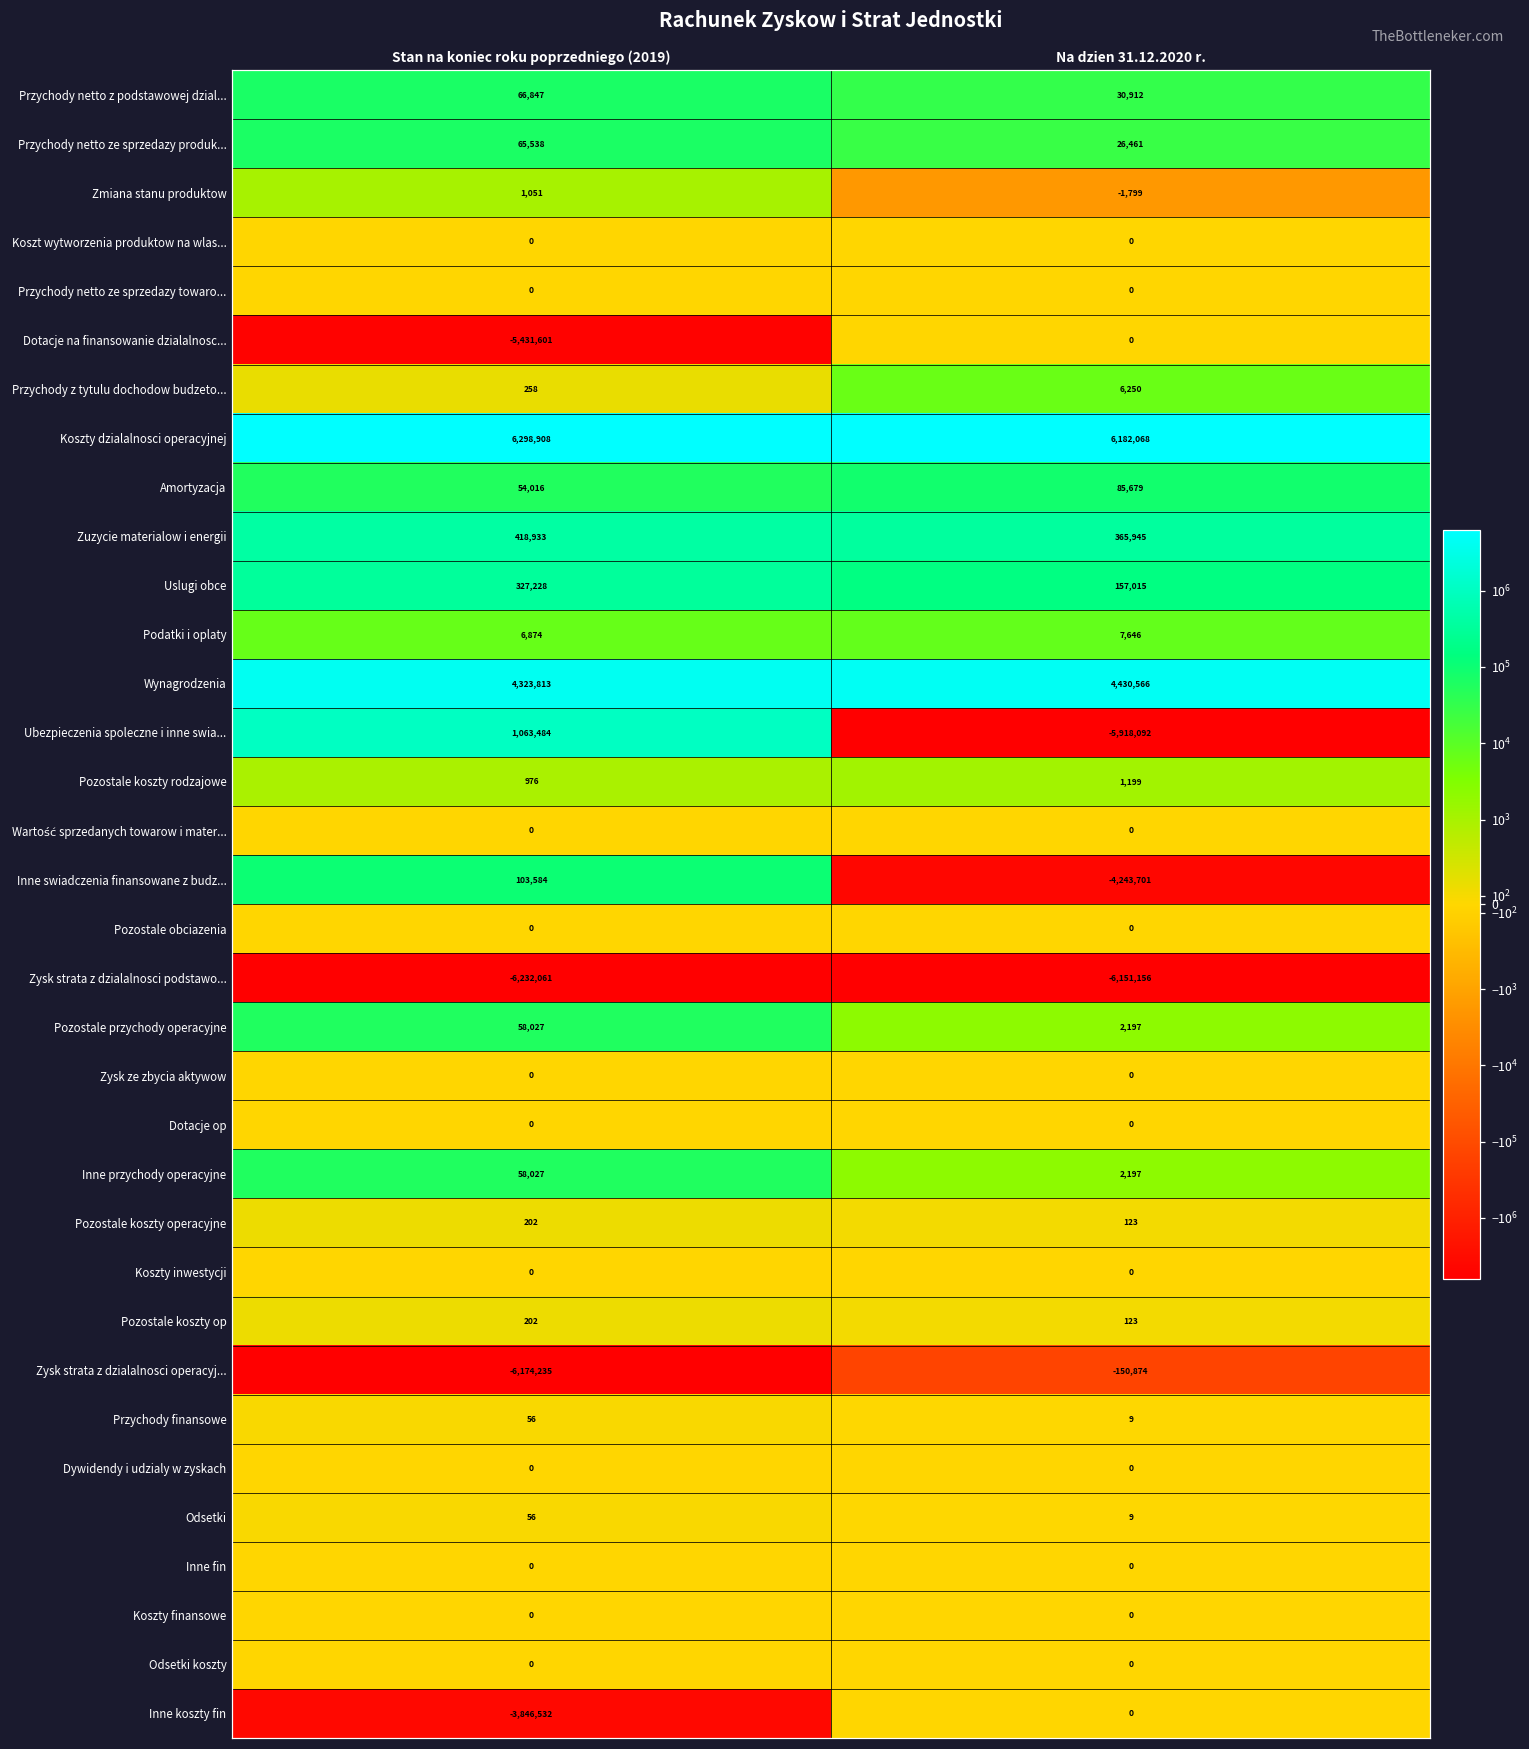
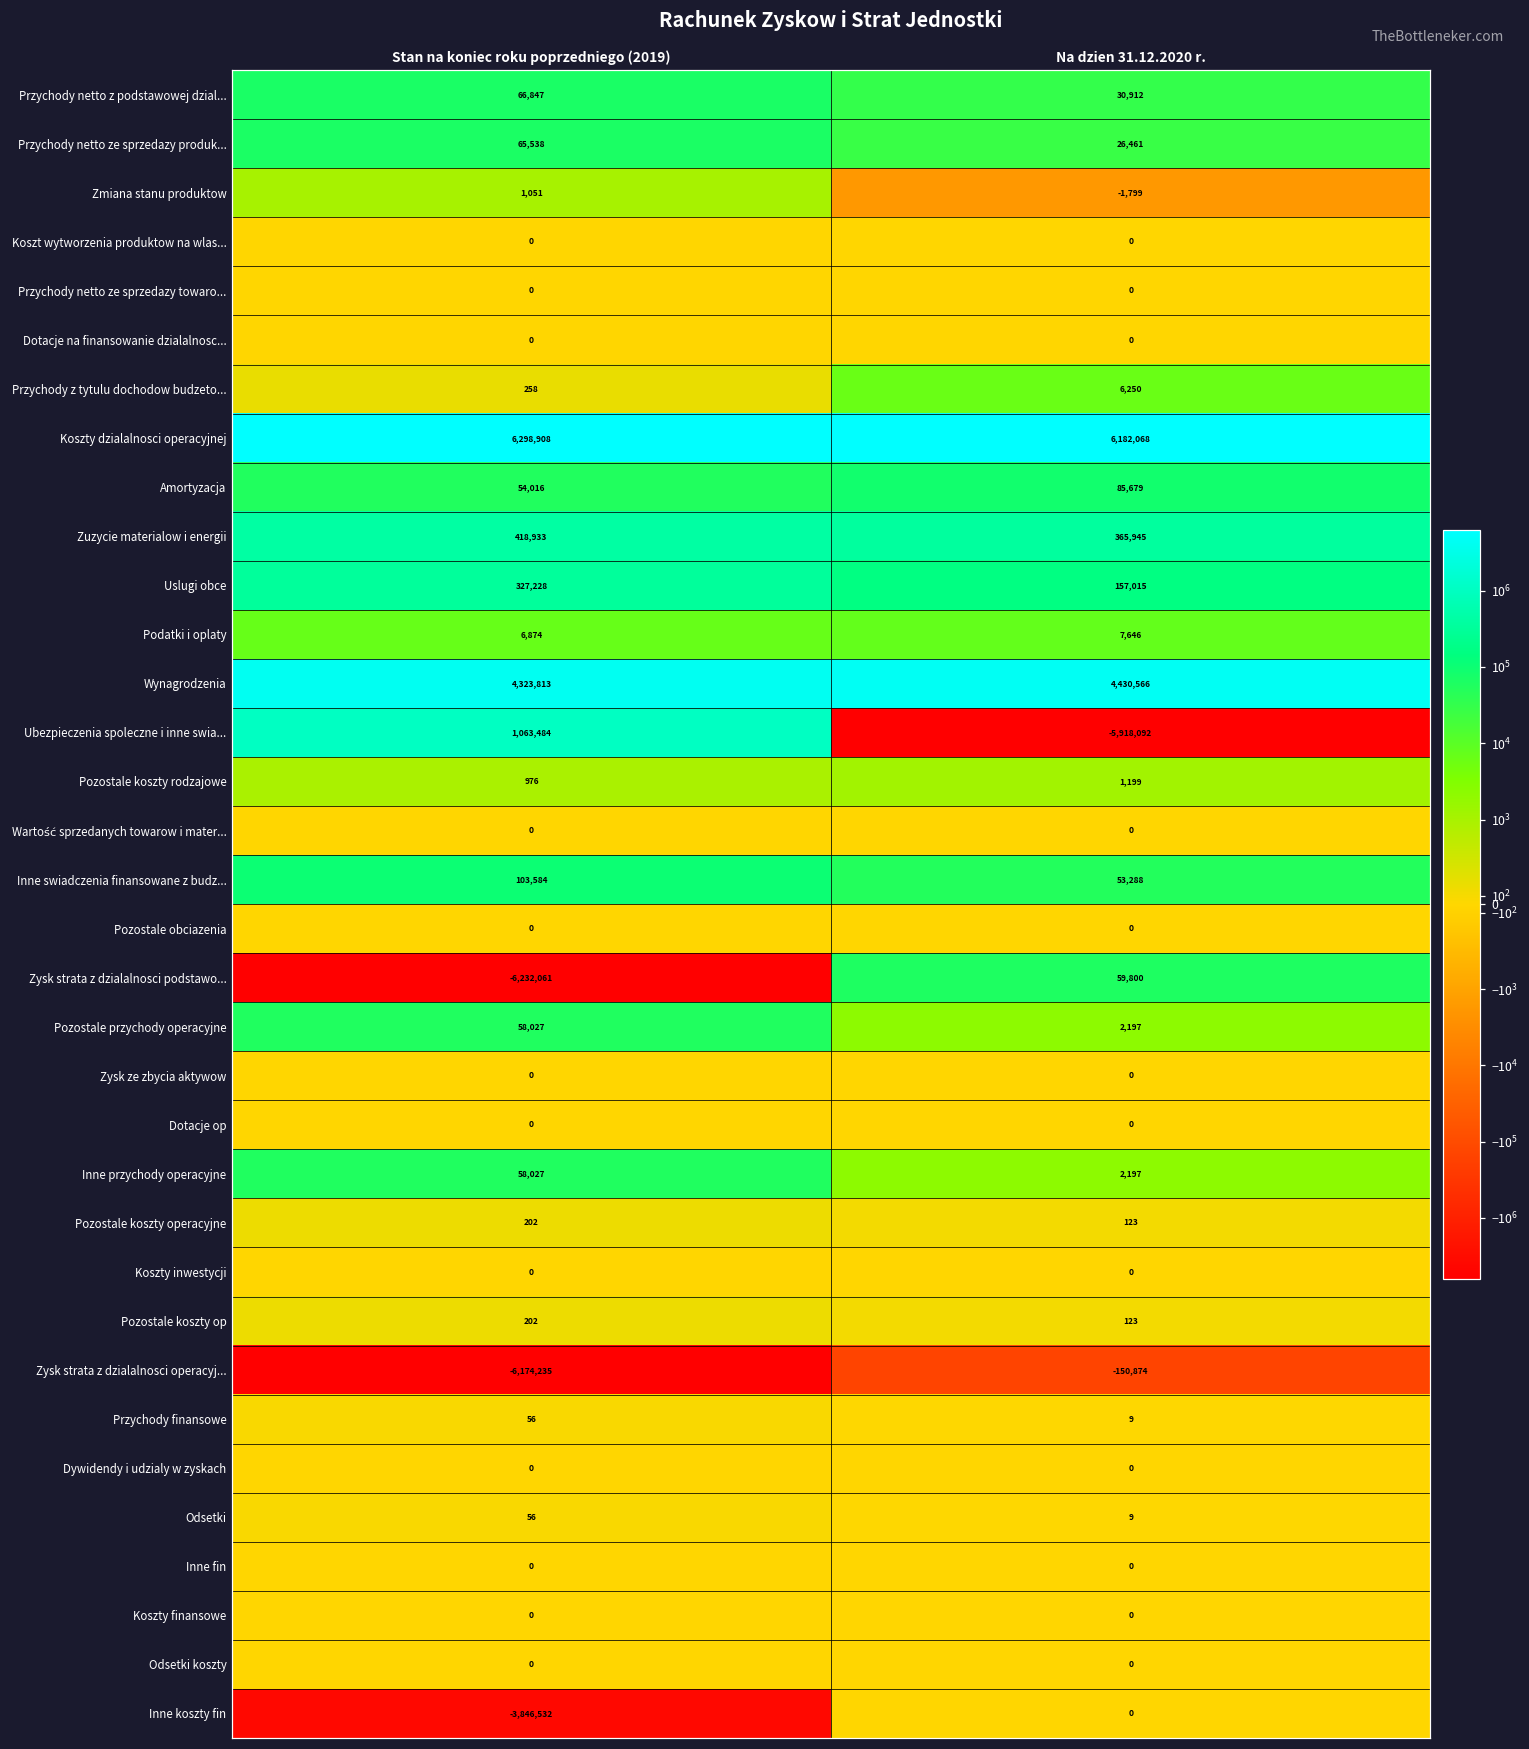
  {
    "Przychody netto z podstawowej dzial...": {
      "Stan na koniec roku poprzedniego (2019)": "66,847",
      "Na dzien 31.12.2020 r.": "30,912"
    },
    "Przychody netto ze sprzedazy produk...": {
      "Stan na koniec roku poprzedniego (2019)": "65,538",
      "Na dzien 31.12.2020 r.": "26,461"
    },
    "Zmiana stanu produktow": {
      "Stan na koniec roku poprzedniego (2019)": "1,051",
      "Na dzien 31.12.2020 r.": "-1,799"
    },
    "Koszt wytworzenia produktow na wlas...": {
      "Stan na koniec roku poprzedniego (2019)": "0",
      "Na dzien 31.12.2020 r.": "0"
    },
    "Przychody netto ze sprzedazy towaro...": {
      "Stan na koniec roku poprzedniego (2019)": "0",
      "Na dzien 31.12.2020 r.": "0"
    },
    "Dotacje na finansowanie dzialalnosc...": {
-     "Stan na koniec roku poprzedniego (2019)": "-5,431,601",
+     "Stan na koniec roku poprzedniego (2019)": "0",
      "Na dzien 31.12.2020 r.": "0"
    },
    "Przychody z tytulu dochodow budzeto...": {
      "Stan na koniec roku poprzedniego (2019)": "258",
      "Na dzien 31.12.2020 r.": "6,250"
    },
    "Koszty dzialalnosci operacyjnej": {
      "Stan na koniec roku poprzedniego (2019)": "6,298,908",
      "Na dzien 31.12.2020 r.": "6,182,068"
    },
    "Amortyzacja": {
      "Stan na koniec roku poprzedniego (2019)": "54,016",
      "Na dzien 31.12.2020 r.": "85,679"
    },
    "Zuzycie materialow i energii": {
      "Stan na koniec roku poprzedniego (2019)": "418,933",
      "Na dzien 31.12.2020 r.": "365,945"
    },
    "Uslugi obce": {
      "Stan na koniec roku poprzedniego (2019)": "327,228",
      "Na dzien 31.12.2020 r.": "157,015"
    },
    "Podatki i oplaty": {
      "Stan na koniec roku poprzedniego (2019)": "6,874",
      "Na dzien 31.12.2020 r.": "7,646"
    },
    "Wynagrodzenia": {
      "Stan na koniec roku poprzedniego (2019)": "4,323,813",
      "Na dzien 31.12.2020 r.": "4,430,566"
    },
    "Ubezpieczenia spoleczne i inne swia...": {
      "Stan na koniec roku poprzedniego (2019)": "1,063,484",
      "Na dzien 31.12.2020 r.": "-5,918,092"
    },
    "Pozostale koszty rodzajowe": {
      "Stan na koniec roku poprzedniego (2019)": "976",
      "Na dzien 31.12.2020 r.": "1,199"
    },
    "Wartość sprzedanych towarow i mater...": {
      "Stan na koniec roku poprzedniego (2019)": "0",
      "Na dzien 31.12.2020 r.": "0"
    },
    "Inne swiadczenia finansowane z budz...": {
      "Stan na koniec roku poprzedniego (2019)": "103,584",
-     "Na dzien 31.12.2020 r.": "-4,243,701"
+     "Na dzien 31.12.2020 r.": "53,288"
    },
    "Pozostale obciazenia": {
      "Stan na koniec roku poprzedniego (2019)": "0",
      "Na dzien 31.12.2020 r.": "0"
    },
    "Zysk strata z dzialalnosci podstawo...": {
      "Stan na koniec roku poprzedniego (2019)": "-6,232,061",
-     "Na dzien 31.12.2020 r.": "-6,151,156"
+     "Na dzien 31.12.2020 r.": "59,800"
    },
    "Pozostale przychody operacyjne": {
      "Stan na koniec roku poprzedniego (2019)": "58,027",
      "Na dzien 31.12.2020 r.": "2,197"
    },
    "Zysk ze zbycia aktywow": {
      "Stan na koniec roku poprzedniego (2019)": "0",
      "Na dzien 31.12.2020 r.": "0"
    },
    "Dotacje op": {
      "Stan na koniec roku poprzedniego (2019)": "0",
      "Na dzien 31.12.2020 r.": "0"
    },
    "Inne przychody operacyjne": {
      "Stan na koniec roku poprzedniego (2019)": "58,027",
      "Na dzien 31.12.2020 r.": "2,197"
    },
    "Pozostale koszty operacyjne": {
      "Stan na koniec roku poprzedniego (2019)": "202",
      "Na dzien 31.12.2020 r.": "123"
    },
    "Koszty inwestycji": {
      "Stan na koniec roku poprzedniego (2019)": "0",
      "Na dzien 31.12.2020 r.": "0"
    },
    "Pozostale koszty op": {
      "Stan na koniec roku poprzedniego (2019)": "202",
      "Na dzien 31.12.2020 r.": "123"
    },
    "Zysk strata z dzialalnosci operacyj...": {
      "Stan na koniec roku poprzedniego (2019)": "-6,174,235",
      "Na dzien 31.12.2020 r.": "-150,874"
    },
    "Przychody finansowe": {
      "Stan na koniec roku poprzedniego (2019)": "56",
      "Na dzien 31.12.2020 r.": "9"
    },
    "Dywidendy i udzialy w zyskach": {
      "Stan na koniec roku poprzedniego (2019)": "0",
      "Na dzien 31.12.2020 r.": "0"
    },
    "Odsetki": {
      "Stan na koniec roku poprzedniego (2019)": "56",
      "Na dzien 31.12.2020 r.": "9"
    },
    "Inne fin": {
      "Stan na koniec roku poprzedniego (2019)": "0",
      "Na dzien 31.12.2020 r.": "0"
    },
    "Koszty finansowe": {
      "Stan na koniec roku poprzedniego (2019)": "0",
      "Na dzien 31.12.2020 r.": "0"
    },
    "Odsetki koszty": {
      "Stan na koniec roku poprzedniego (2019)": "0",
      "Na dzien 31.12.2020 r.": "0"
    },
    "Inne koszty fin": {
      "Stan na koniec roku poprzedniego (2019)": "-3,846,532",
      "Na dzien 31.12.2020 r.": "0"
    }
  }
